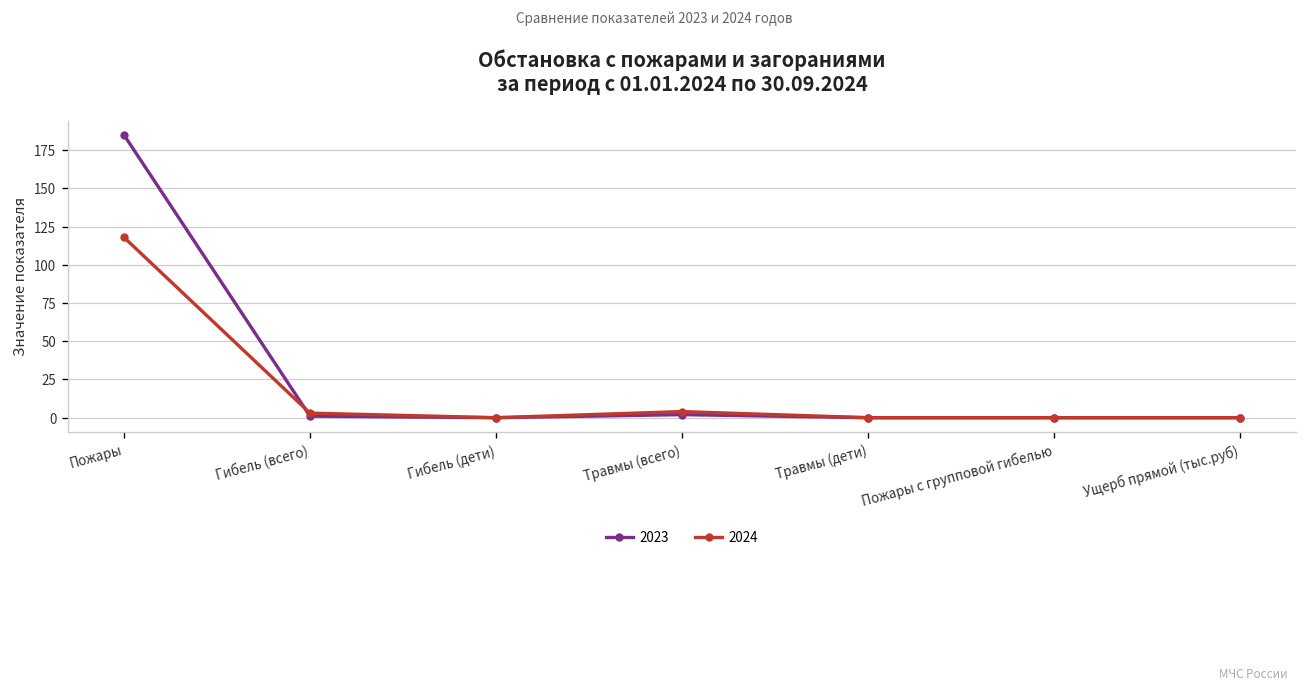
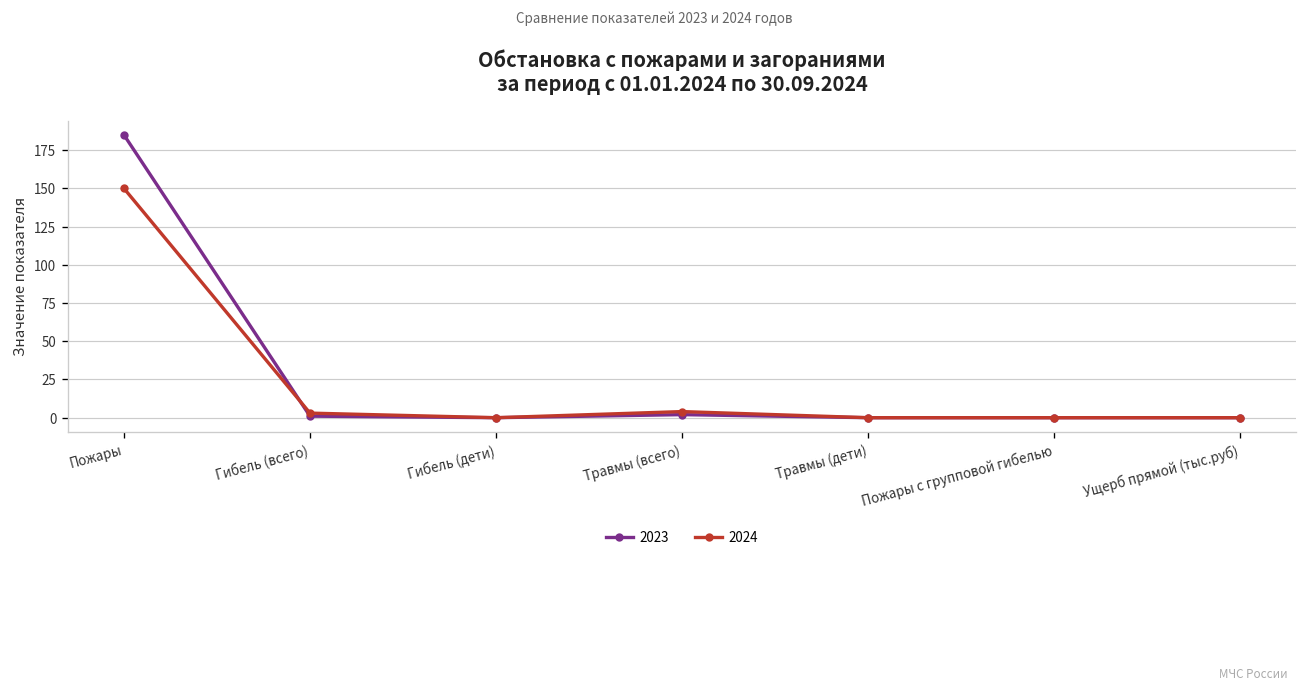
  {
    "2023": {
      "Пожары": 185,
      "Травмы (всего)": 2
    },
    "2024": {
-     "Пожары": 118,
+     "Пожары": 150,
      "Травмы (всего)": 4
    }
  }
